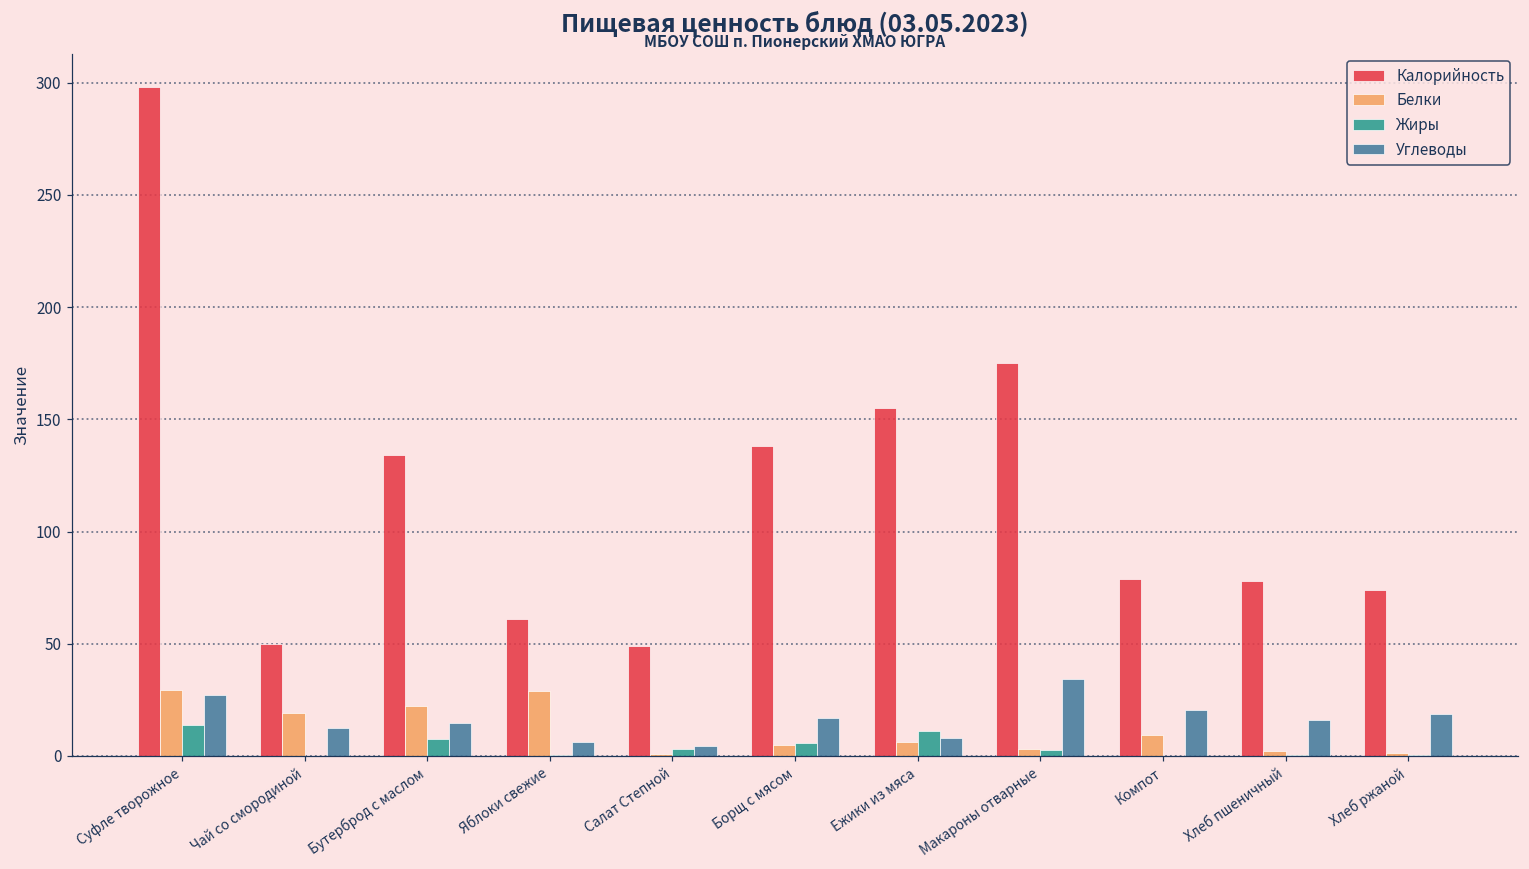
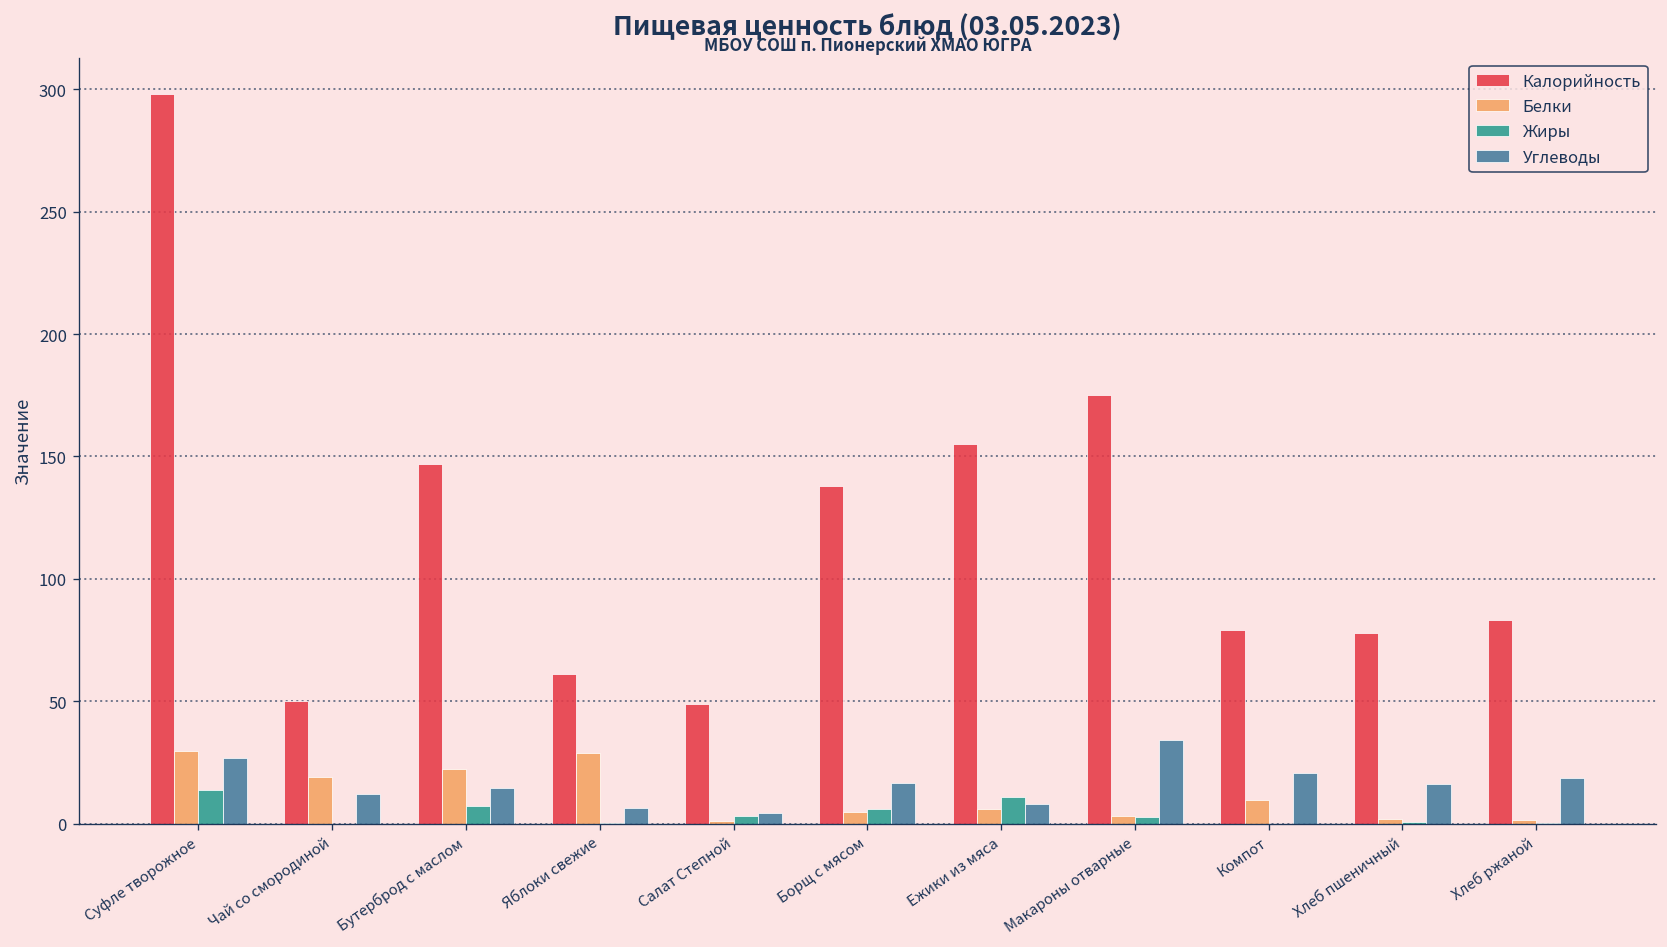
  {
    "Калорийность": {
      "Суфле творожное": 298,
      "Чай со смородиной": 50,
-     "Бутерброд с маслом": 134,
+     "Бутерброд с маслом": 147,
      "Яблоки свежие": 61,
      "Салат Степной": 49,
      "Борщ с мясом": 138,
      "Ежики из мяса": 155,
      "Макароны отварные": 175,
      "Компот": 79,
      "Хлеб пшеничный": 78,
-     "Хлеб ржаной": 74
+     "Хлеб ржаной": 83
    },
    "Белки": {
      "Суфле творожное": 30,
      "Чай со смородиной": 19,
      "Бутерброд с маслом": 22,
      "Яблоки свежие": 29,
      "Борщ с мясом": 5,
      "Ежики из мяса": 6,
      "Макароны отварные": 3,
      "Компот": 10,
      "Хлеб пшеничный": 2,
      "Хлеб ржаной": 1
    }
  }
